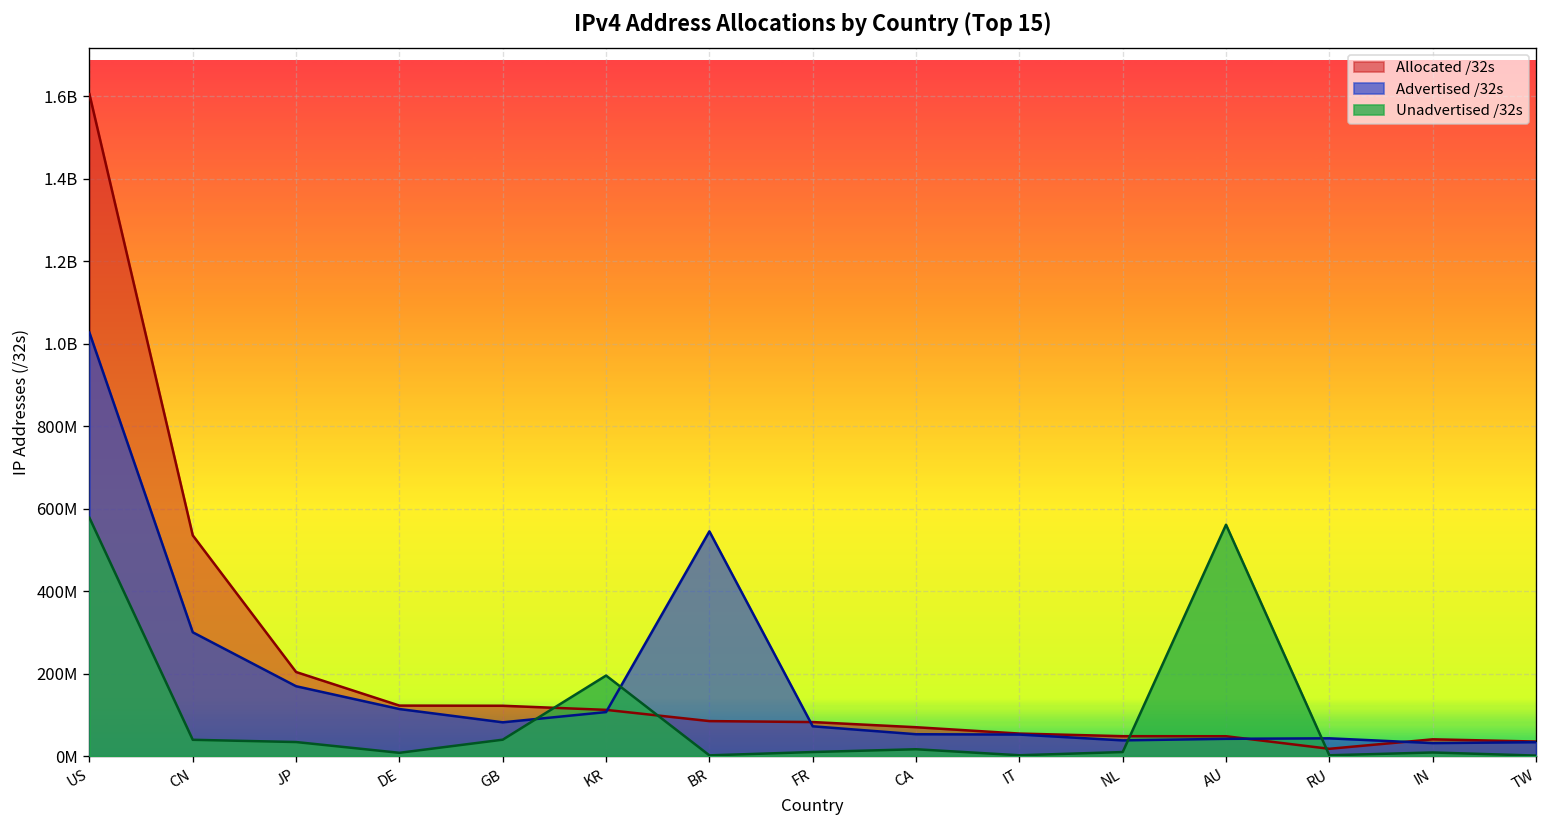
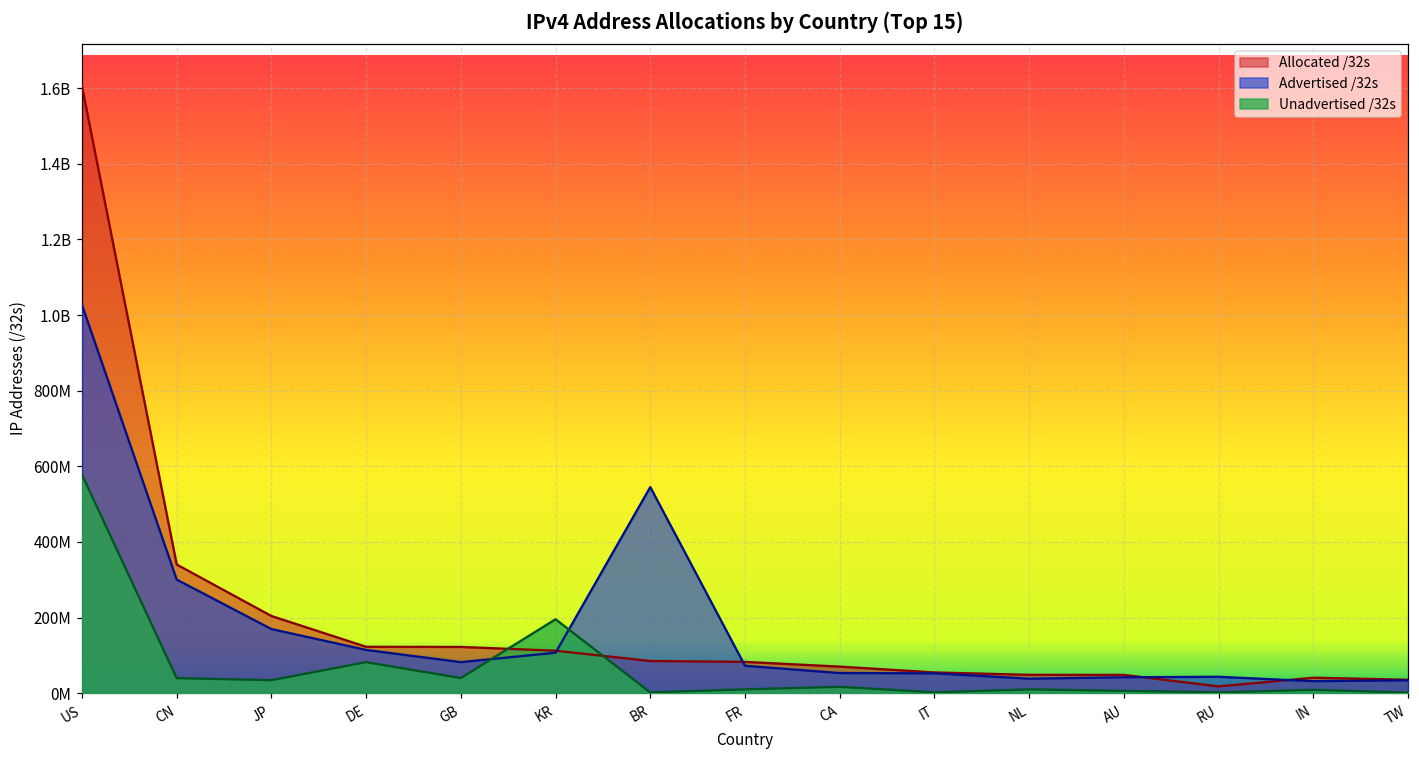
  {
    "Allocated /32s": {
      "US": 1610000000,
-     "CN": 540000000,
+     "CN": 340000000,
      "JP": 200000000,
      "DE": 120000000,
      "GB": 120000000,
      "BR": 90000000,
      "FR": 80000000,
      "CA": 70000000,
      "NL": 50000000,
      "RU": 20000000,
      "IN": 40000000
    },
    "Advertised /32s": {
      "US": 1030000000,
      "CN": 300000000,
      "JP": 170000000,
      "DE": 110000000,
      "GB": 80000000,
      "BR": 550000000,
      "FR": 70000000,
      "CA": 50000000,
      "NL": 40000000,
      "RU": 40000000,
      "IN": 30000000
    },
    "Unadvertised /32s": {
      "US": 580000000,
      "CN": 40000000,
      "JP": 30000000,
-     "DE": 10000000,
+     "DE": 80000000,
      "GB": 40000000,
      "KR": 200000000,
      "BR": 0,
      "FR": 10000000,
      "CA": 20000000,
      "IT": 0,
      "NL": 10000000,
-     "AU": 560000000,
+     "AU": 10000000,
      "RU": 0,
      "IN": 10000000,
      "TW": 0
    }
  }
